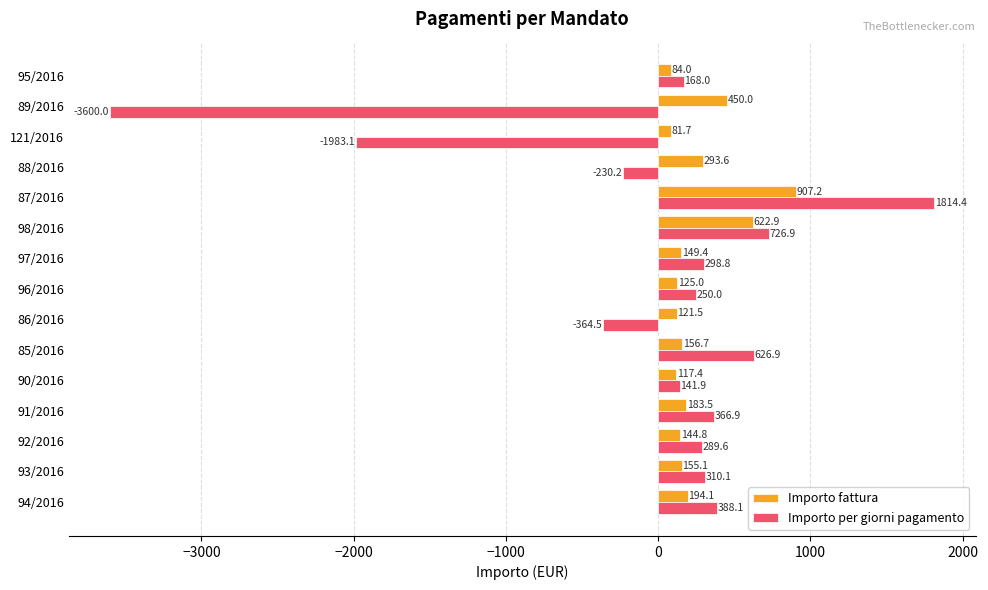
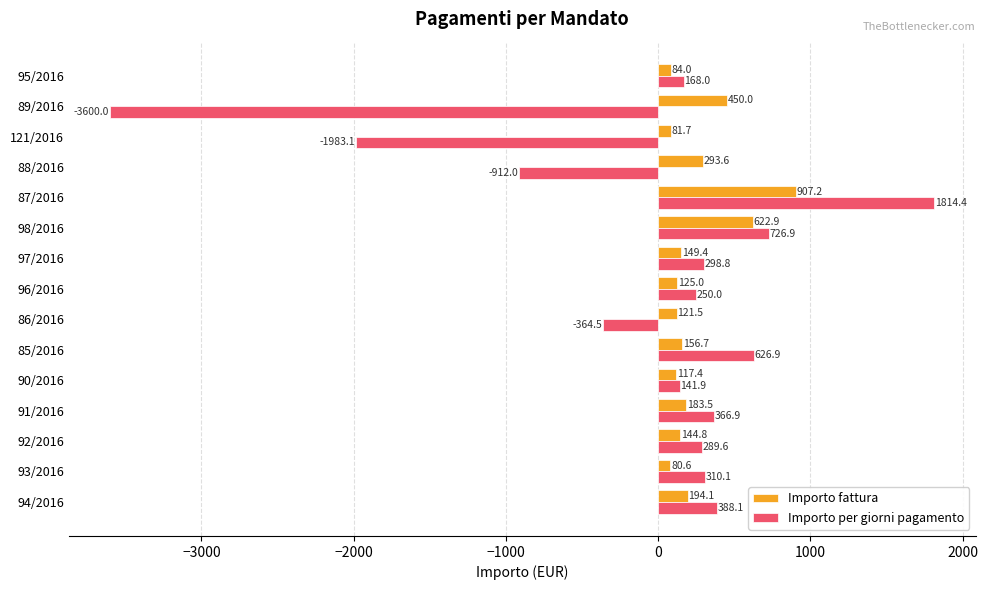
  {
    "Importo fattura": {
      "95/2016": 84.0,
      "89/2016": 450.0,
      "121/2016": 81.7,
      "88/2016": 293.6,
      "87/2016": 907.2,
      "98/2016": 622.9,
      "97/2016": 149.4,
      "96/2016": 125.0,
      "86/2016": 121.5,
      "85/2016": 156.7,
      "90/2016": 117.4,
      "91/2016": 183.5,
      "92/2016": 144.8,
-     "93/2016": 155.1,
+     "93/2016": 80.6,
      "94/2016": 194.1
    },
    "Importo per giorni pagamento": {
      "95/2016": 168.0,
      "89/2016": -3600.0,
      "121/2016": -1983.1,
-     "88/2016": -230.2,
+     "88/2016": -912.0,
      "87/2016": 1814.4,
      "98/2016": 726.9,
      "97/2016": 298.8,
      "96/2016": 250.0,
      "86/2016": -364.5,
      "85/2016": 626.9,
      "90/2016": 141.9,
      "91/2016": 366.9,
      "92/2016": 289.6,
      "93/2016": 310.1,
      "94/2016": 388.1
    }
  }
